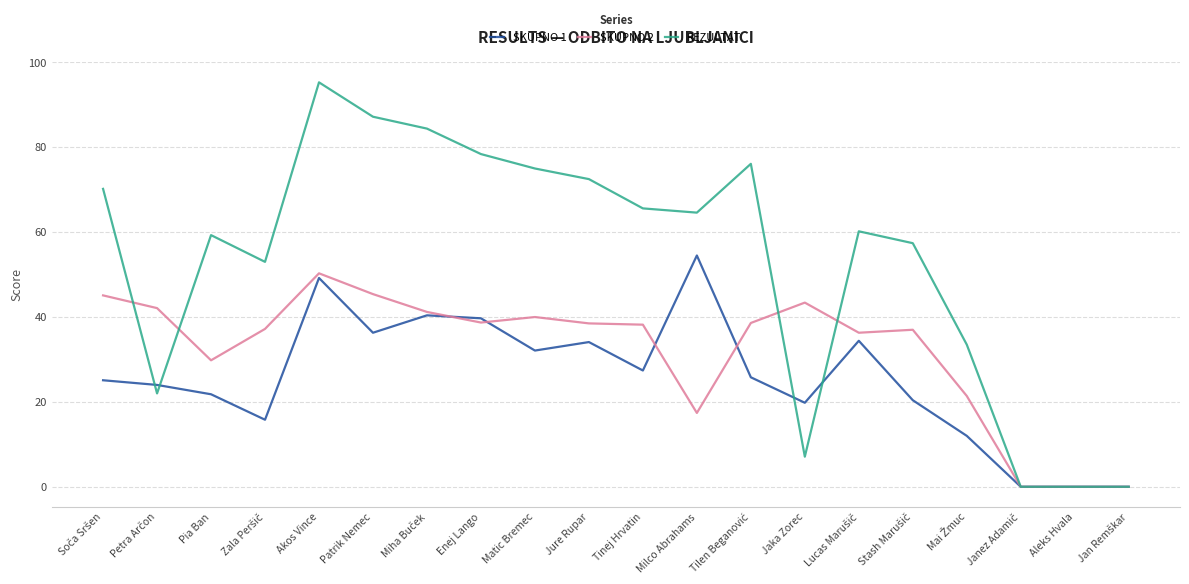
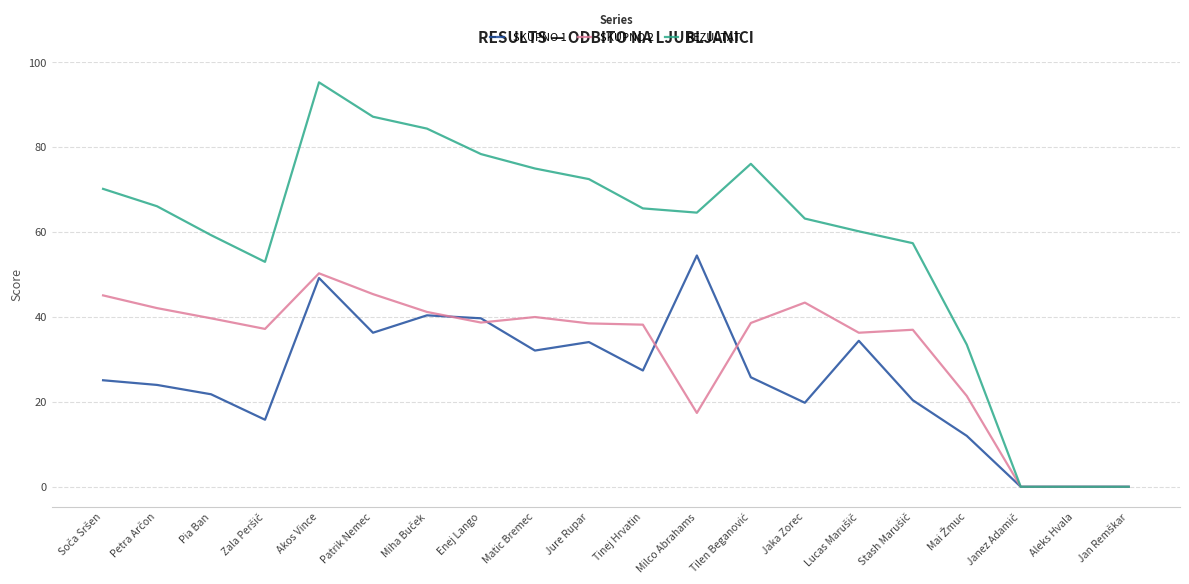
  {
    "SKUPNO 1": {
      "Soča Sršen": 25,
      "Petra Arčon": 24,
      "Pia Ban": 22,
      "Zala Peršič": 16,
      "Akos Vince": 49,
      "Patrik Nemec": 36,
      "Miha Buček": 40,
      "Enej Lango": 40,
      "Matic Bremec": 32,
      "Jure Rupar": 34,
      "Tinej Hrvatin": 27,
      "Milco Abrahams": 55,
      "Tilen Beganović": 26,
      "Jaka Zorec": 20,
      "Lucas Marušič": 34,
      "Stash Marušič": 20,
      "Mai Žmuc": 12
    },
    "SKUPNO 2": {
      "Soča Sršen": 45,
      "Petra Arčon": 42,
-     "Pia Ban": 30,
+     "Pia Ban": 40,
      "Zala Peršič": 37,
      "Akos Vince": 50,
      "Patrik Nemec": 45,
      "Miha Buček": 41,
      "Enej Lango": 39,
      "Matic Bremec": 40,
      "Jure Rupar": 39,
      "Tinej Hrvatin": 38,
      "Milco Abrahams": 17,
      "Tilen Beganović": 39,
      "Jaka Zorec": 43,
      "Lucas Marušič": 36,
      "Stash Marušič": 37,
      "Mai Žmuc": 21
    },
    "REZULTAT": {
      "Soča Sršen": 70,
-     "Petra Arčon": 22,
+     "Petra Arčon": 66,
      "Pia Ban": 59,
      "Zala Peršič": 53,
      "Akos Vince": 95,
      "Patrik Nemec": 87,
      "Miha Buček": 84,
      "Enej Lango": 78,
      "Matic Bremec": 75,
      "Jure Rupar": 73,
      "Tinej Hrvatin": 66,
      "Milco Abrahams": 65,
      "Tilen Beganović": 76,
-     "Jaka Zorec": 7,
+     "Jaka Zorec": 63,
      "Lucas Marušič": 60,
      "Stash Marušič": 57,
      "Mai Žmuc": 34
    }
  }
